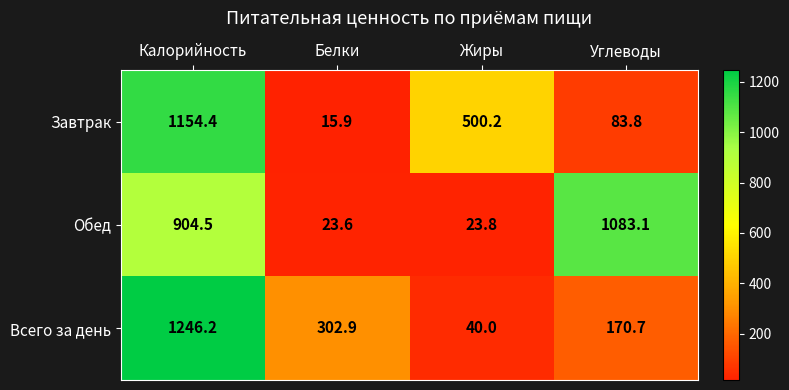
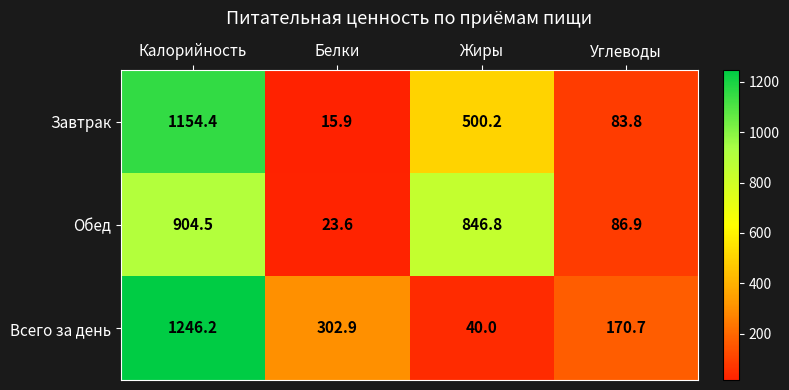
  {
    "Завтрак": {
      "Калорийность": 1154.4,
      "Белки": 15.9,
      "Жиры": 500.2,
      "Углеводы": 83.8
    },
    "Обед": {
      "Калорийность": 904.5,
      "Белки": 23.6,
-     "Жиры": 23.8,
-     "Углеводы": 1083.1
+     "Жиры": 846.8,
+     "Углеводы": 86.9
    },
    "Всего за день": {
      "Калорийность": 1246.2,
      "Белки": 302.9,
      "Жиры": 40.0,
      "Углеводы": 170.7
    }
  }
